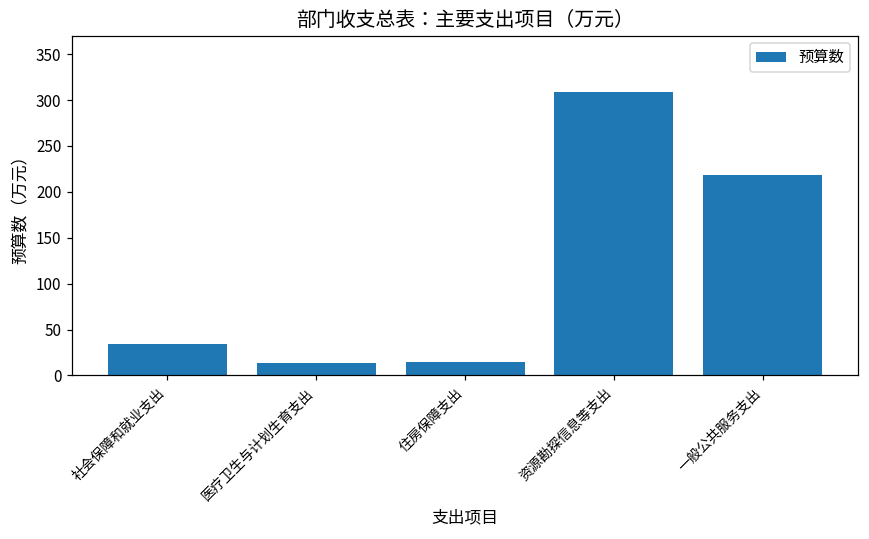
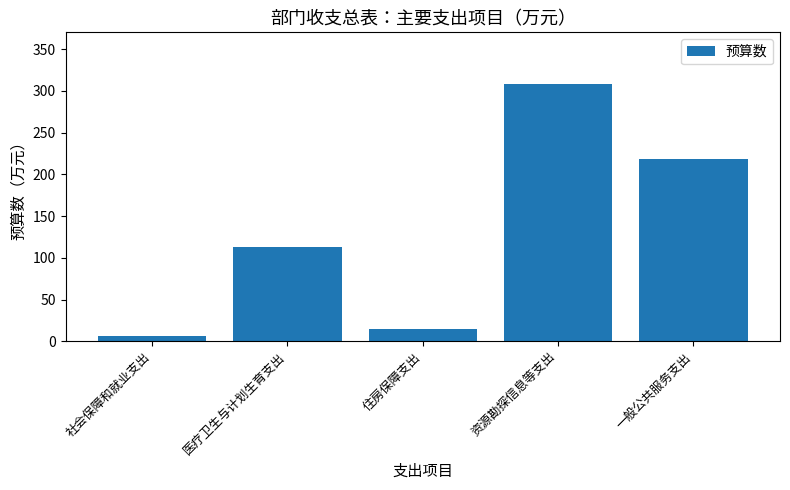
  {
-   "社会保障和就业支出": 30,
-   "医疗卫生与计划生育支出": 10,
+   "社会保障和就业支出": 10,
+   "医疗卫生与计划生育支出": 110,
    "住房保障支出": 10,
    "资源勘探信息等支出": 310,
    "一般公共服务支出": 220
  }
